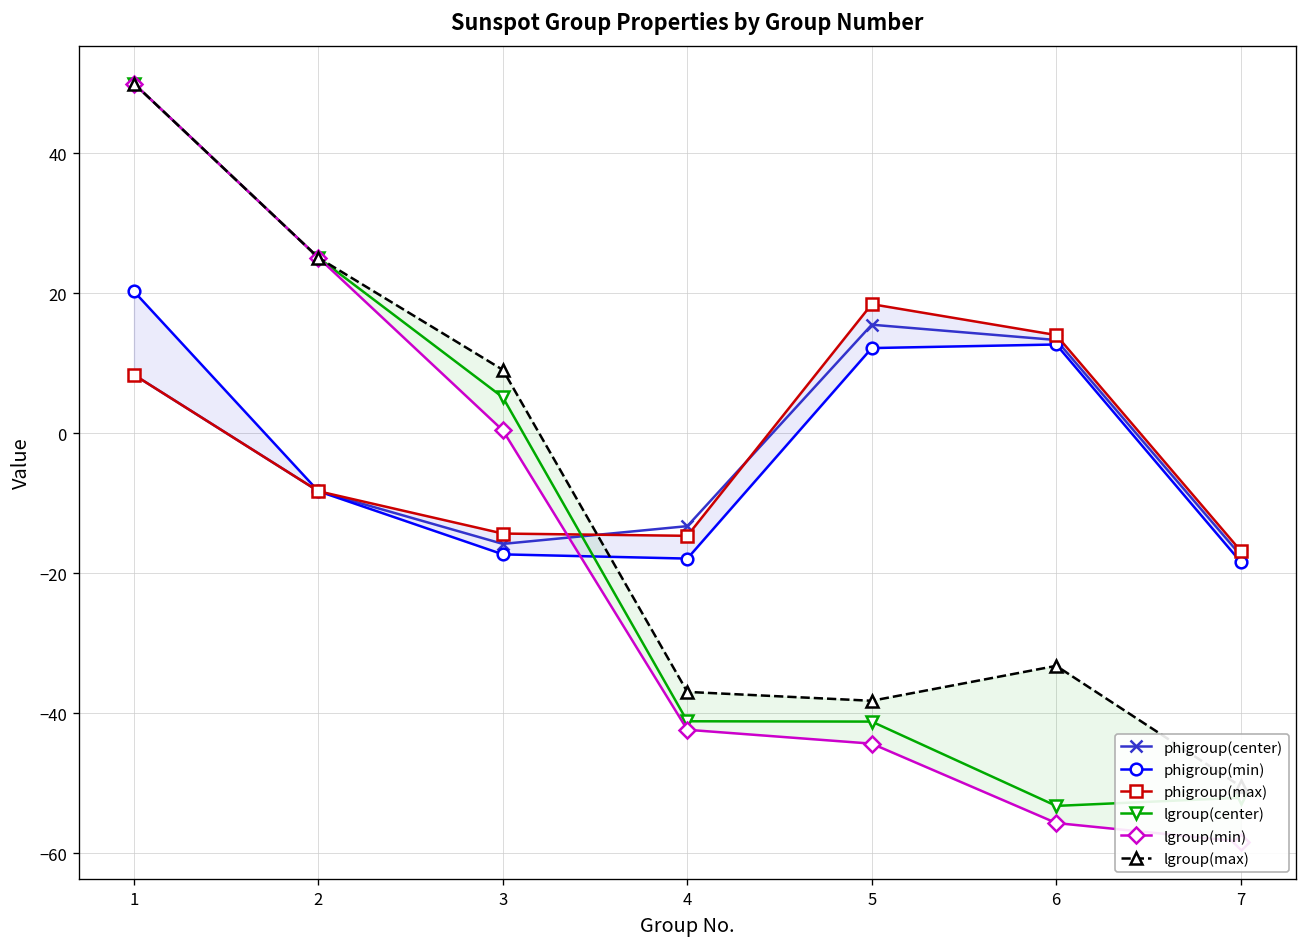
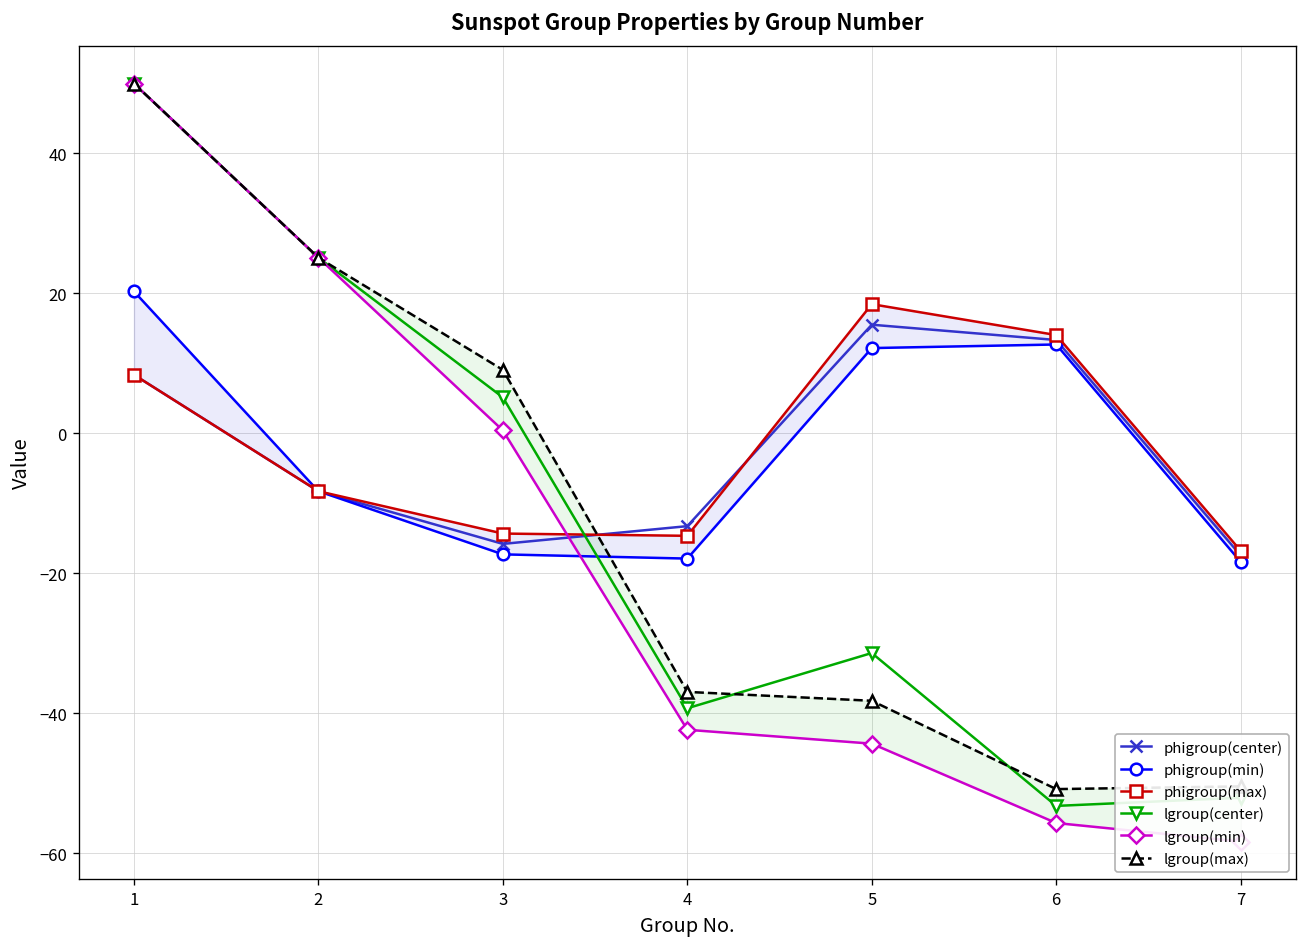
  {
    "phigroup(center)": {
      "3": -16,
      "4": -13,
      "5": 16,
      "6": 13,
      "7": -17
    },
    "lgroup(center)": {
      "3": 5,
-     "4": -41,
-     "5": -41,
+     "4": -39,
+     "5": -31,
      "6": -53
    },
    "lgroup(min)": {
      "3": 0,
      "4": -42,
      "5": -44,
      "6": -56
    },
    "lgroup(max)": {
      "3": 9,
      "4": -37,
      "5": -38,
-     "6": -33
+     "6": -51
    }
  }
